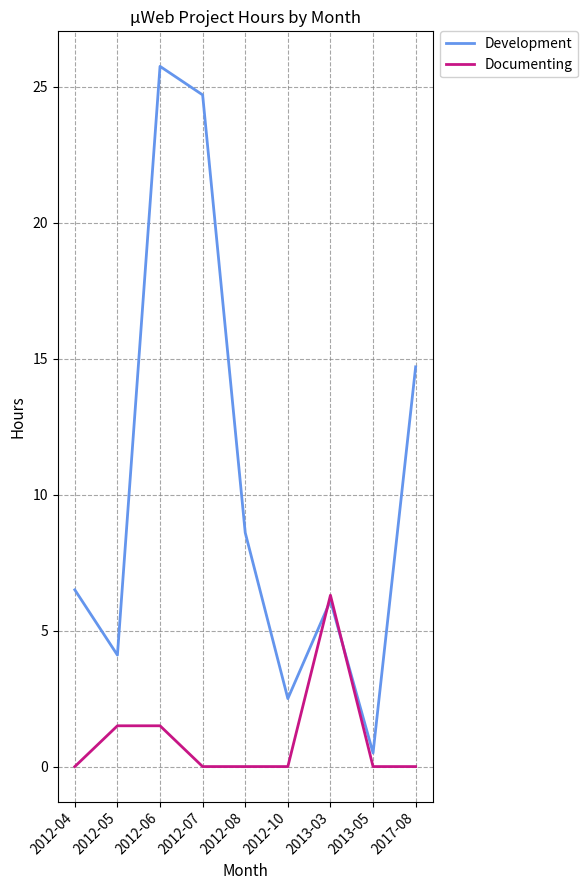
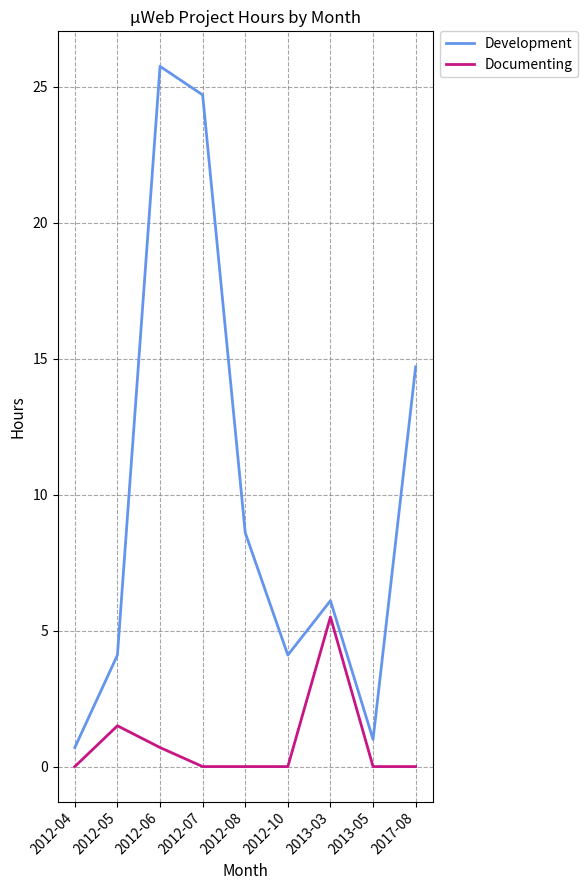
  {
    "Development": {
-     "2012-04": 6.5,
+     "2012-04": 0.7,
      "2012-05": 4.1,
      "2012-06": 25.8,
      "2012-07": 24.7,
      "2012-08": 8.6,
-     "2012-10": 2.5,
+     "2012-10": 4.1,
      "2013-03": 6.1,
-     "2013-05": 0.5,
+     "2013-05": 1.0,
      "2017-08": 14.7
    },
    "Documenting": {
      "2012-04": 0.0,
      "2012-05": 1.5,
-     "2012-06": 1.5,
+     "2012-06": 0.7,
      "2012-07": 0.0,
      "2012-08": 0.0,
      "2012-10": 0.0,
-     "2013-03": 6.3,
+     "2013-03": 5.5,
      "2013-05": 0.0,
      "2017-08": 0.0
    }
  }
